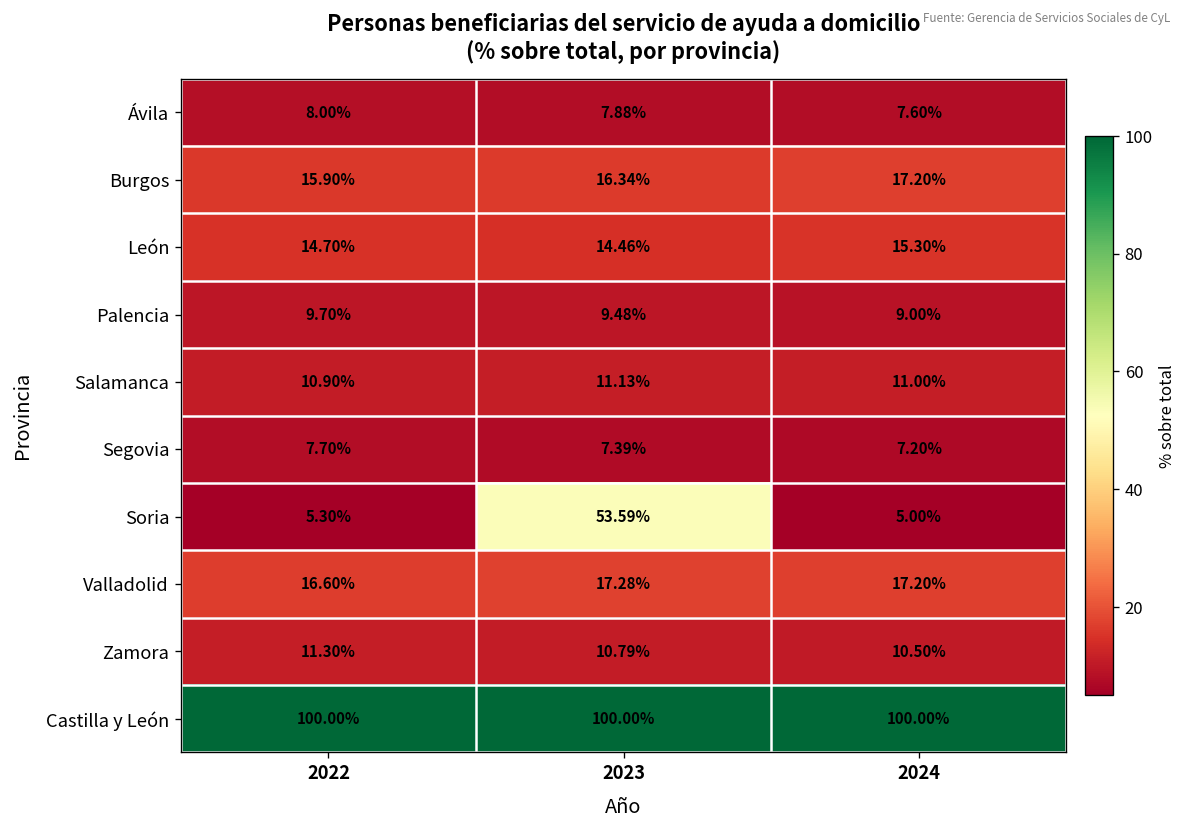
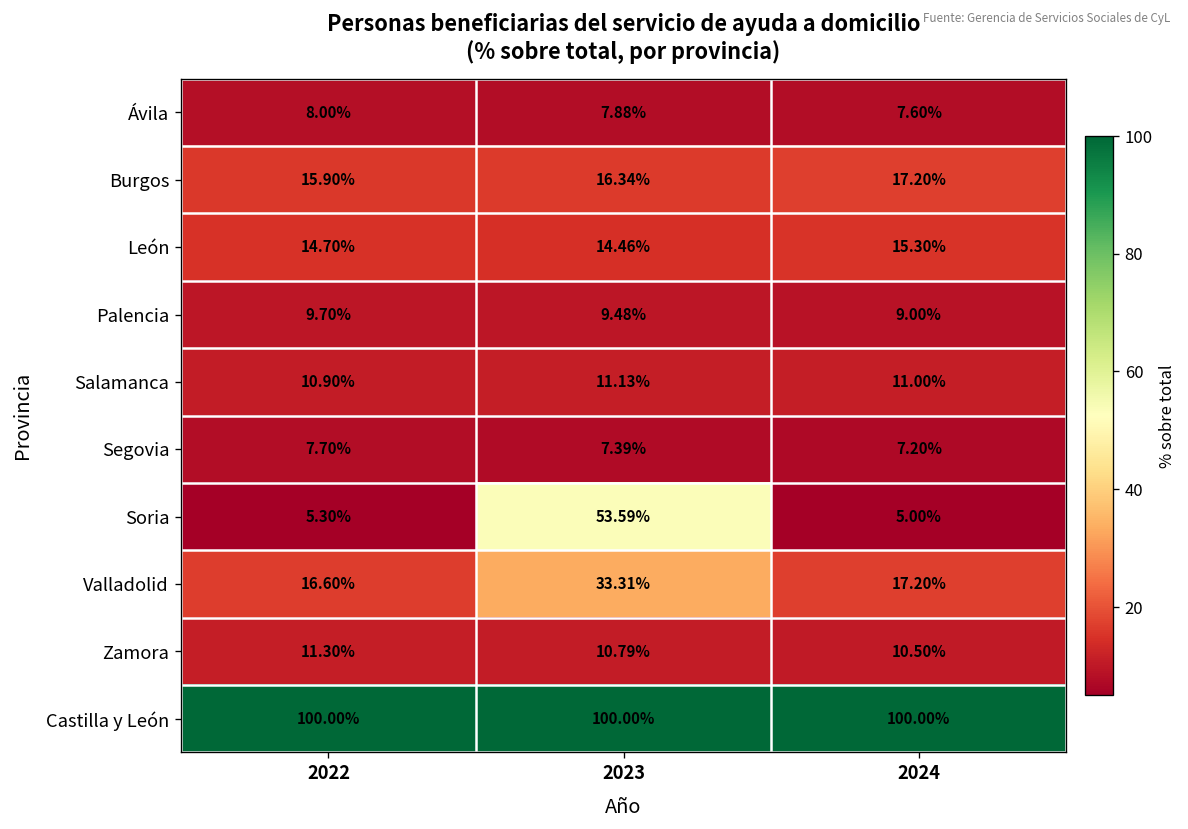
  {
    "Ávila": {
      "2022": "8.00%",
      "2023": "7.88%",
      "2024": "7.60%"
    },
    "Burgos": {
      "2022": "15.90%",
      "2023": "16.34%",
      "2024": "17.20%"
    },
    "León": {
      "2022": "14.70%",
      "2023": "14.46%",
      "2024": "15.30%"
    },
    "Palencia": {
      "2022": "9.70%",
      "2023": "9.48%",
      "2024": "9.00%"
    },
    "Salamanca": {
      "2022": "10.90%",
      "2023": "11.13%",
      "2024": "11.00%"
    },
    "Segovia": {
      "2022": "7.70%",
      "2023": "7.39%",
      "2024": "7.20%"
    },
    "Soria": {
      "2022": "5.30%",
      "2023": "53.59%",
      "2024": "5.00%"
    },
    "Valladolid": {
      "2022": "16.60%",
-     "2023": "17.28%",
+     "2023": "33.31%",
      "2024": "17.20%"
    },
    "Zamora": {
      "2022": "11.30%",
      "2023": "10.79%",
      "2024": "10.50%"
    },
    "Castilla y León": {
      "2022": "100.00%",
      "2023": "100.00%",
      "2024": "100.00%"
    }
  }
